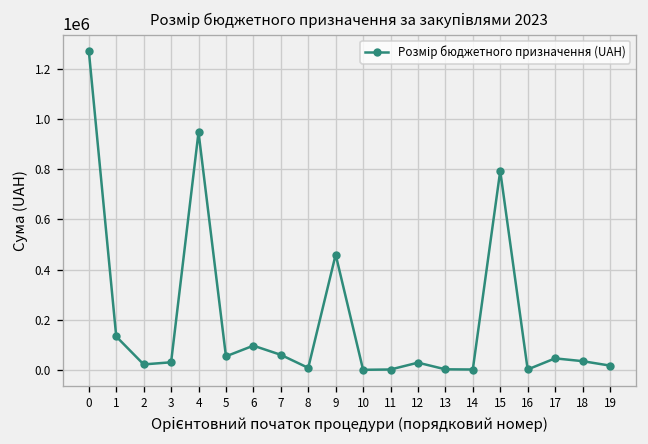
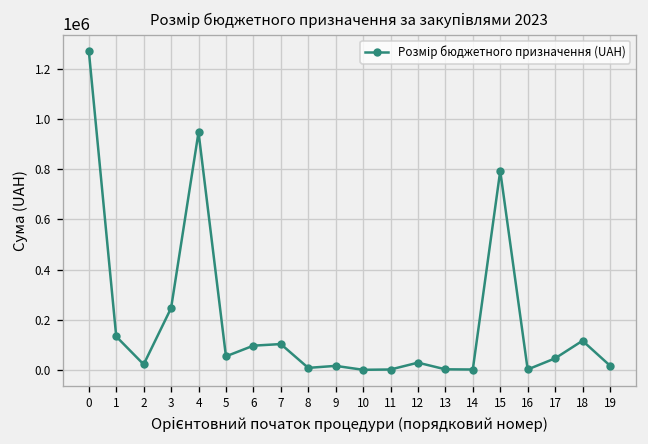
  {
    "0": 1270000,
    "1": 130000,
    "2": 20000,
-   "3": 30000,
+   "3": 250000,
    "4": 950000,
    "5": 50000,
    "6": 100000,
-   "7": 60000,
+   "7": 100000,
    "8": 10000,
-   "9": 460000,
+   "9": 20000,
    "10": 0,
    "11": 0,
    "12": 30000,
    "13": 0,
    "14": 0,
    "15": 790000,
    "16": 0,
    "17": 50000,
-   "18": 30000,
+   "18": 120000,
    "19": 20000
  }
